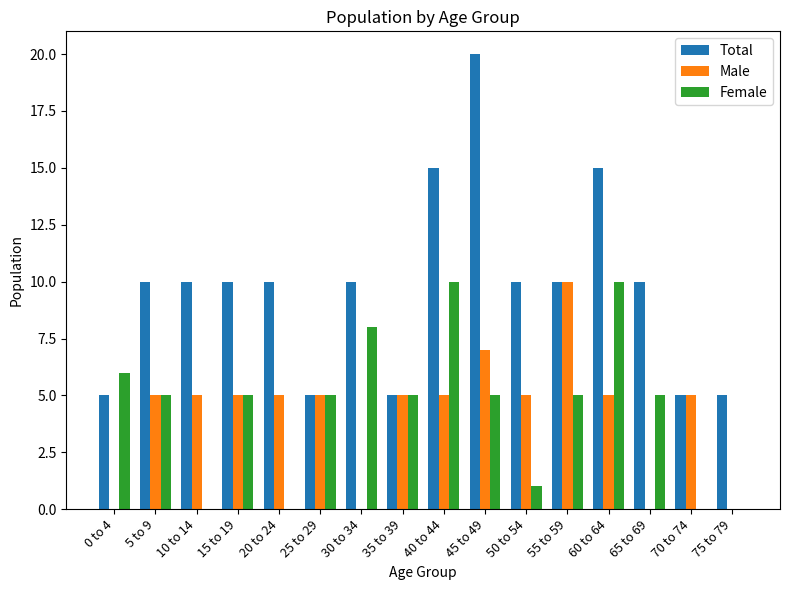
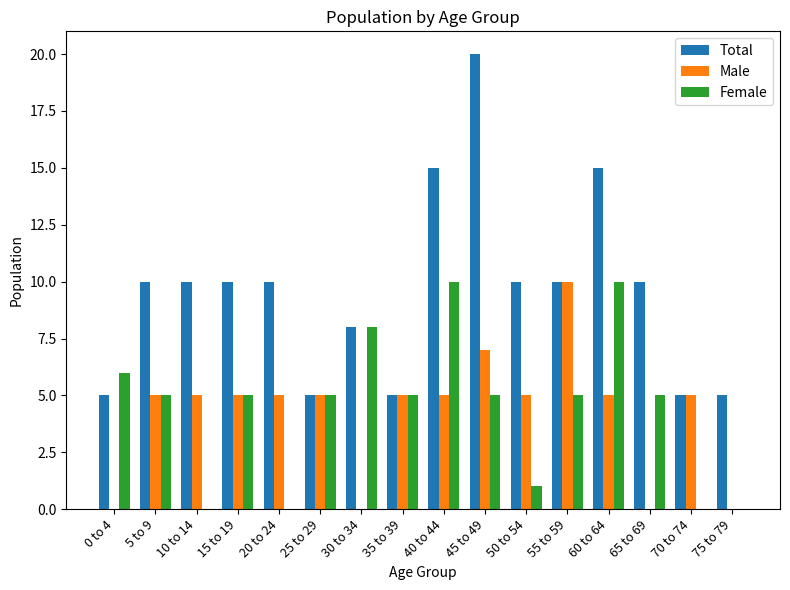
  {
    "Total": {
      "0 to 4": 5,
      "5 to 9": 10,
      "10 to 14": 10,
      "15 to 19": 10,
      "20 to 24": 10,
      "25 to 29": 5,
-     "30 to 34": 10,
+     "30 to 34": 8,
      "35 to 39": 5,
      "40 to 44": 15,
      "45 to 49": 20,
      "50 to 54": 10,
      "55 to 59": 10,
      "60 to 64": 15,
      "65 to 69": 10,
      "70 to 74": 5,
      "75 to 79": 5
    },
    "Male": {
      "0 to 4": 0,
      "5 to 9": 5,
      "10 to 14": 5,
      "15 to 19": 5,
      "20 to 24": 5,
      "25 to 29": 5,
      "30 to 34": 0,
      "35 to 39": 5,
      "40 to 44": 5,
      "45 to 49": 7,
      "50 to 54": 5,
      "55 to 59": 10,
      "60 to 64": 5,
      "65 to 69": 0,
      "70 to 74": 5,
      "75 to 79": 0
    },
    "Female": {
      "0 to 4": 6,
      "5 to 9": 5,
      "10 to 14": 0,
      "15 to 19": 5,
      "20 to 24": 0,
      "25 to 29": 5,
      "30 to 34": 8,
      "35 to 39": 5,
      "40 to 44": 10,
      "45 to 49": 5,
      "50 to 54": 1,
      "55 to 59": 5,
      "60 to 64": 10,
      "65 to 69": 5,
      "70 to 74": 0,
      "75 to 79": 0
    }
  }
